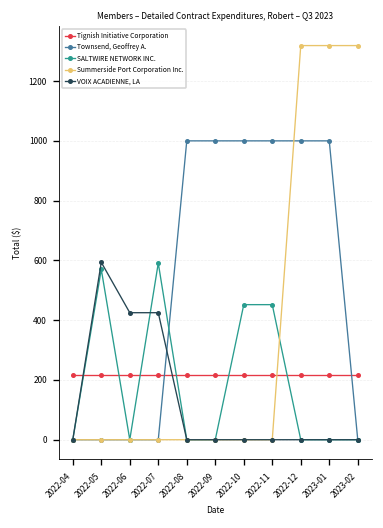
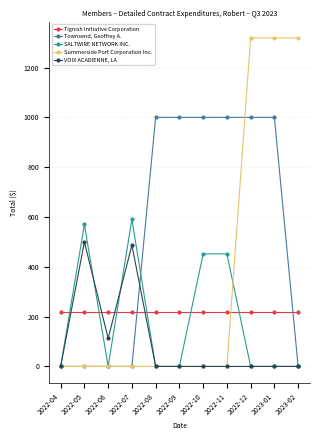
  {
    "Tignish Initiative Corporation": {
      "2022-04": 220,
      "2022-05": 220,
      "2022-06": 220,
      "2022-07": 220,
      "2022-08": 220,
      "2022-09": 220,
      "2022-10": 220,
      "2022-11": 220,
      "2022-12": 220,
      "2023-01": 220,
      "2023-02": 220
    },
    "Summerside Port Corporation Inc.": {
      "2022-12": 1320,
      "2023-01": 1320,
      "2023-02": 1320
    },
    "VOIX ACADIENNE, LA": {
-     "2022-05": 590,
-     "2022-06": 430,
-     "2022-07": 430
+     "2022-05": 500,
+     "2022-06": 110,
+     "2022-07": 490
    }
  }
